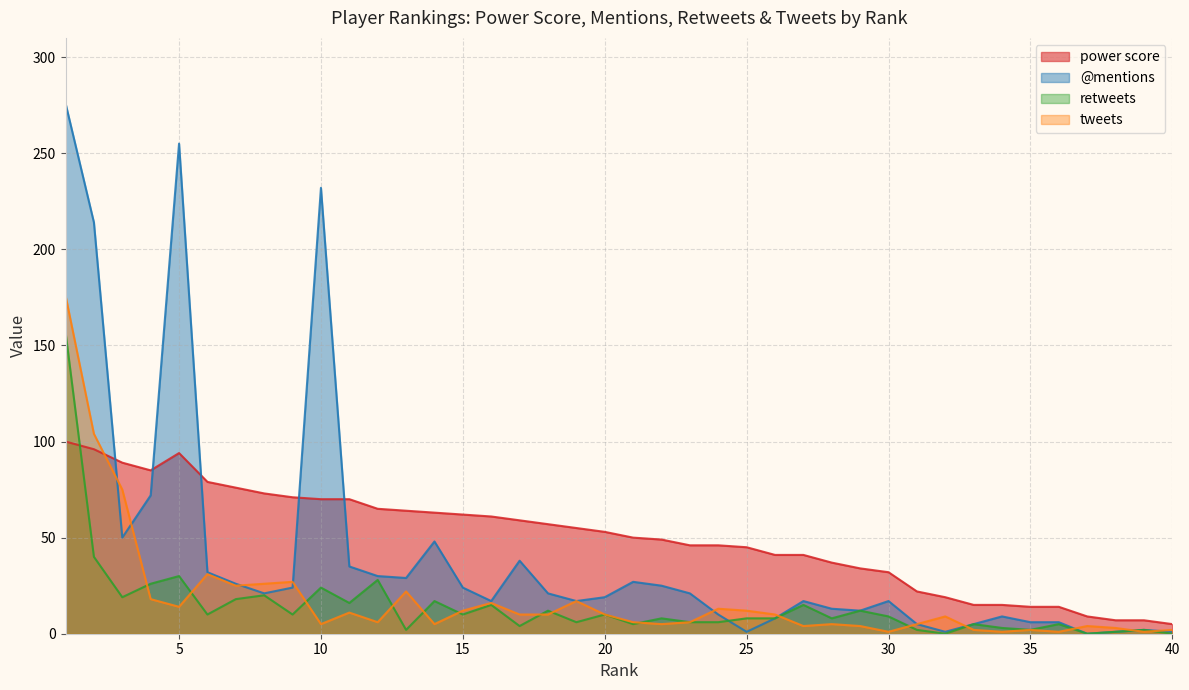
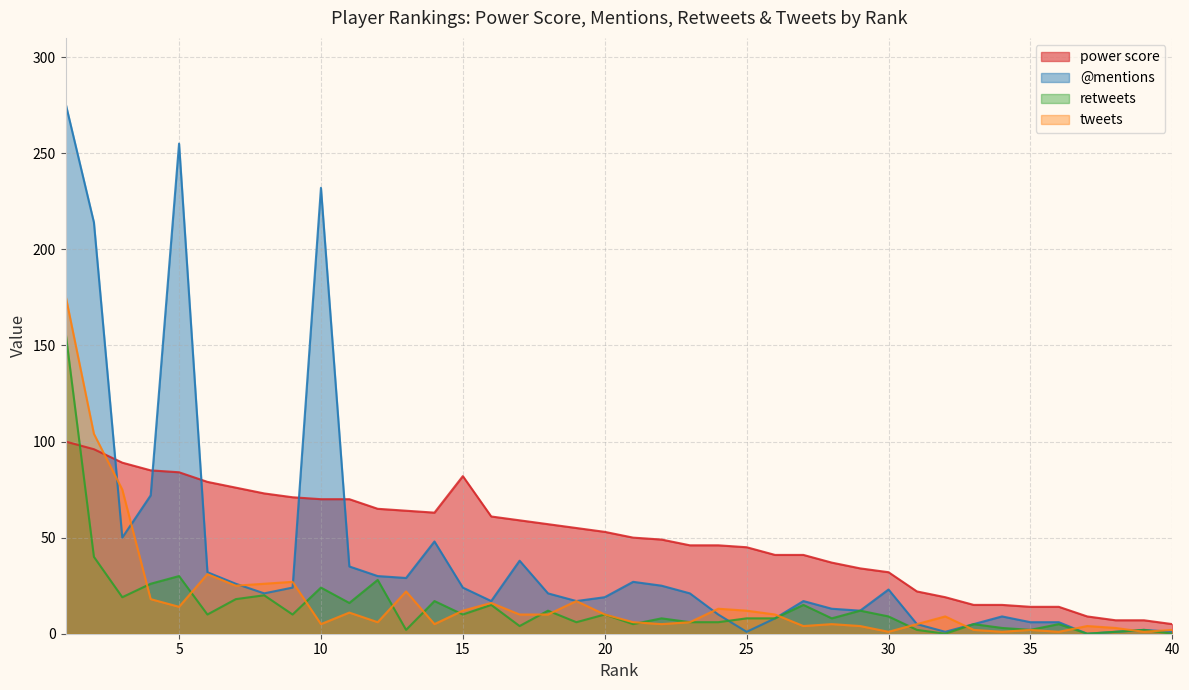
  {
    "power score": {
-     "5": 94,
+     "5": 84,
      "10": 70,
-     "15": 62,
+     "15": 82,
      "20": 53,
      "25": 45,
      "30": 32,
      "35": 14,
      "40": 5
    },
    "@mentions": {
      "5": 255,
      "10": 232,
      "15": 24,
      "20": 19,
      "25": 1,
-     "30": 17,
+     "30": 23,
      "35": 6
    },
    "retweets": {
      "5": 30,
      "10": 24,
      "15": 10,
      "25": 8,
      "30": 9
    },
    "tweets": {
      "5": 14,
      "10": 5,
      "15": 12,
      "25": 12,
      "30": 1
    }
  }
